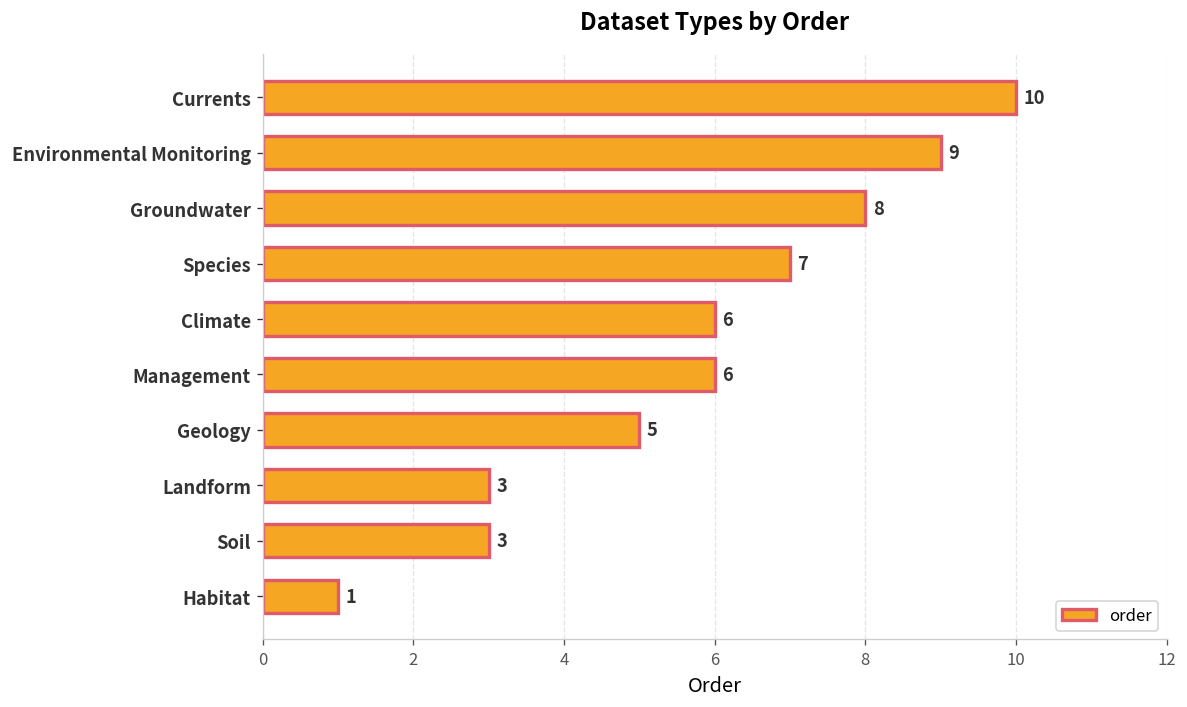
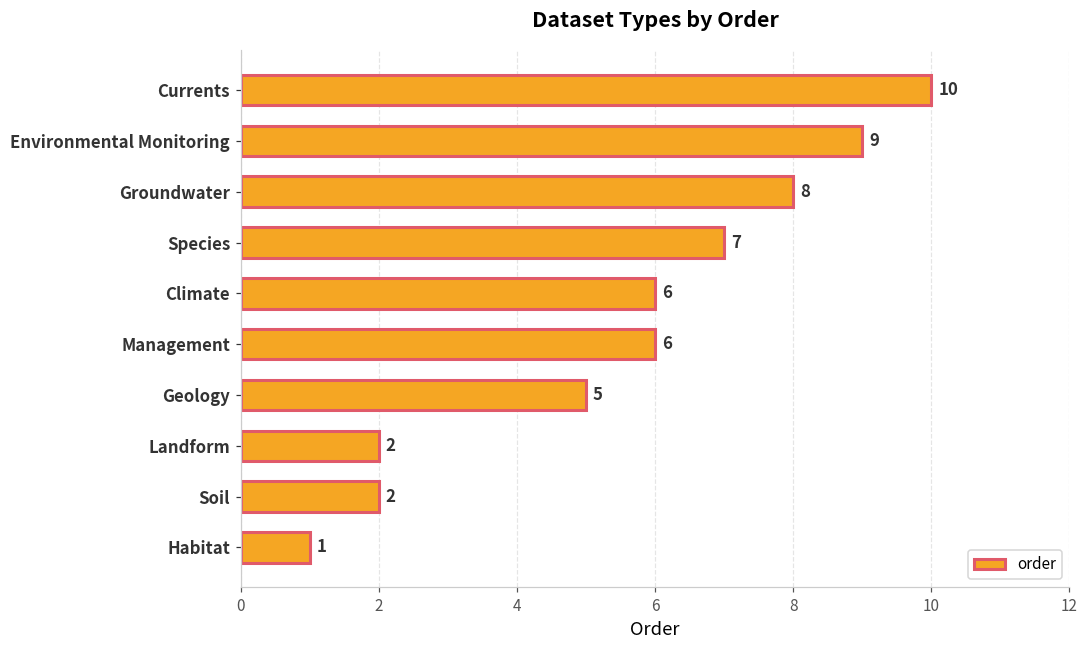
  {
    "Currents": 10,
    "Environmental Monitoring": 9,
    "Groundwater": 8,
    "Species": 7,
    "Climate": 6,
    "Management": 6,
    "Geology": 5,
-   "Landform": 3,
-   "Soil": 3,
+   "Landform": 2,
+   "Soil": 2,
    "Habitat": 1
  }
